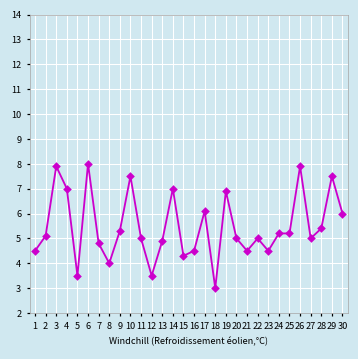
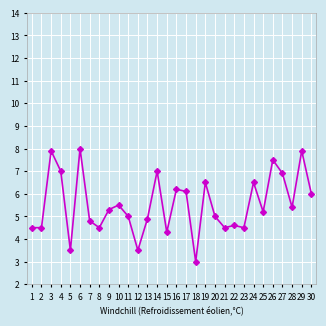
  {
    "1": 4.5,
-   "2": 5.1,
+   "2": 4.5,
    "3": 7.9,
    "4": 7.0,
    "5": 3.5,
    "6": 8.0,
    "7": 4.8,
-   "8": 4.0,
+   "8": 4.5,
    "9": 5.3,
-   "10": 7.5,
+   "10": 5.5,
    "11": 5.0,
    "12": 3.5,
    "13": 4.9,
    "14": 7.0,
    "15": 4.3,
-   "16": 4.5,
+   "16": 6.2,
    "17": 6.1,
    "18": 3.0,
-   "19": 6.9,
+   "19": 6.5,
    "20": 5.0,
    "21": 4.5,
-   "22": 5.0,
+   "22": 4.6,
    "23": 4.5,
-   "24": 5.2,
+   "24": 6.5,
    "25": 5.2,
-   "26": 7.9,
-   "27": 5.0,
+   "26": 7.5,
+   "27": 6.9,
    "28": 5.4,
-   "29": 7.5,
+   "29": 7.9,
    "30": 6.0
  }
